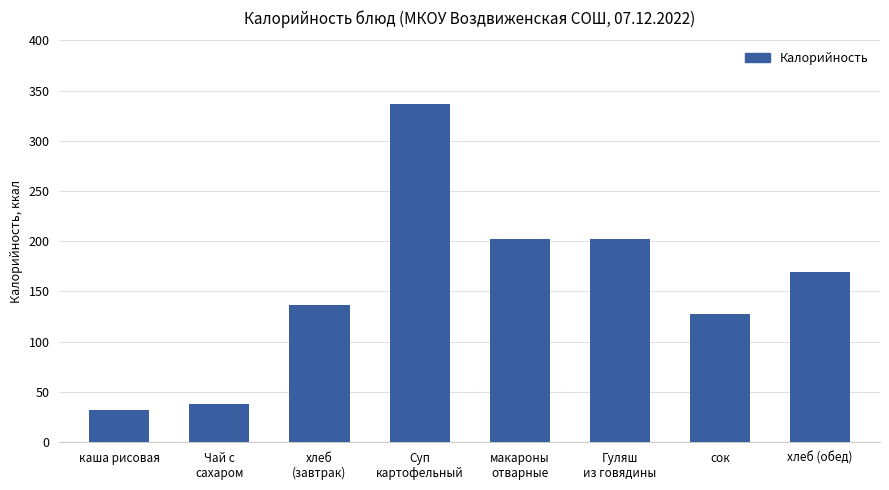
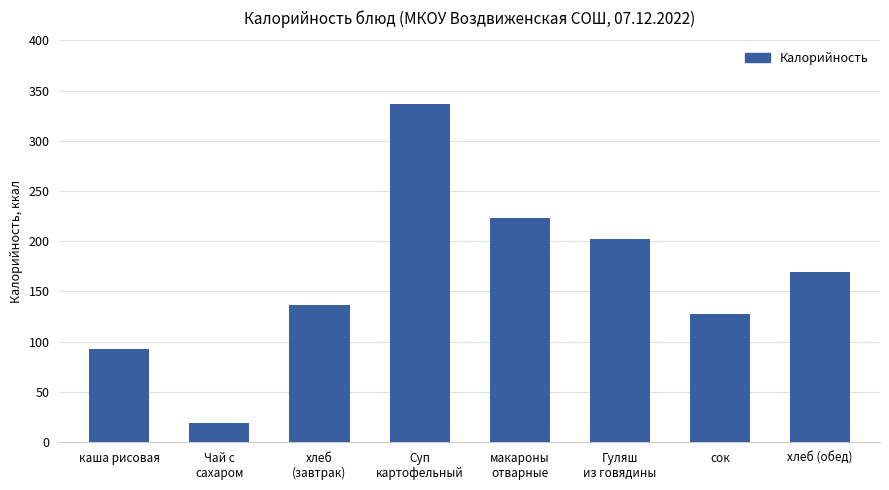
  {
-   "каша рисовая": 32,
-   "Чай с сахаром": 38,
+   "каша рисовая": 93,
+   "Чай с сахаром": 19,
    "хлеб (завтрак)": 137,
    "Суп картофельный": 337,
-   "макароны отварные": 202,
+   "макароны отварные": 223,
    "Гуляш из говядины": 202,
    "сок": 127,
    "хлеб (обед)": 170
  }
